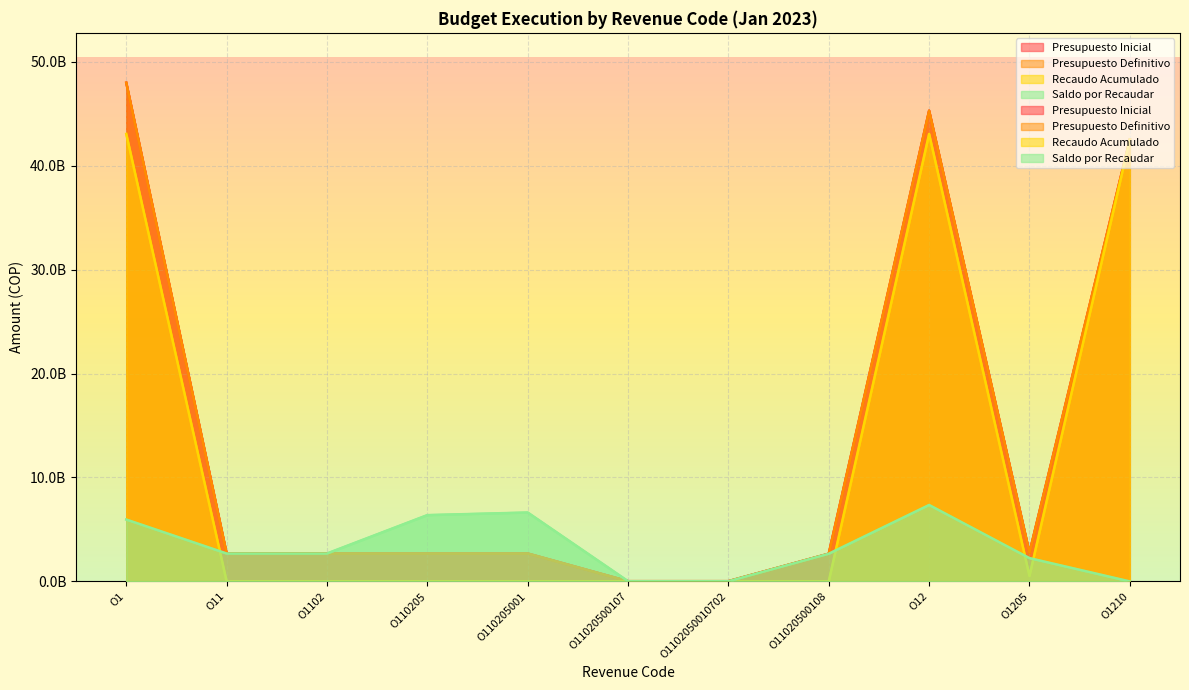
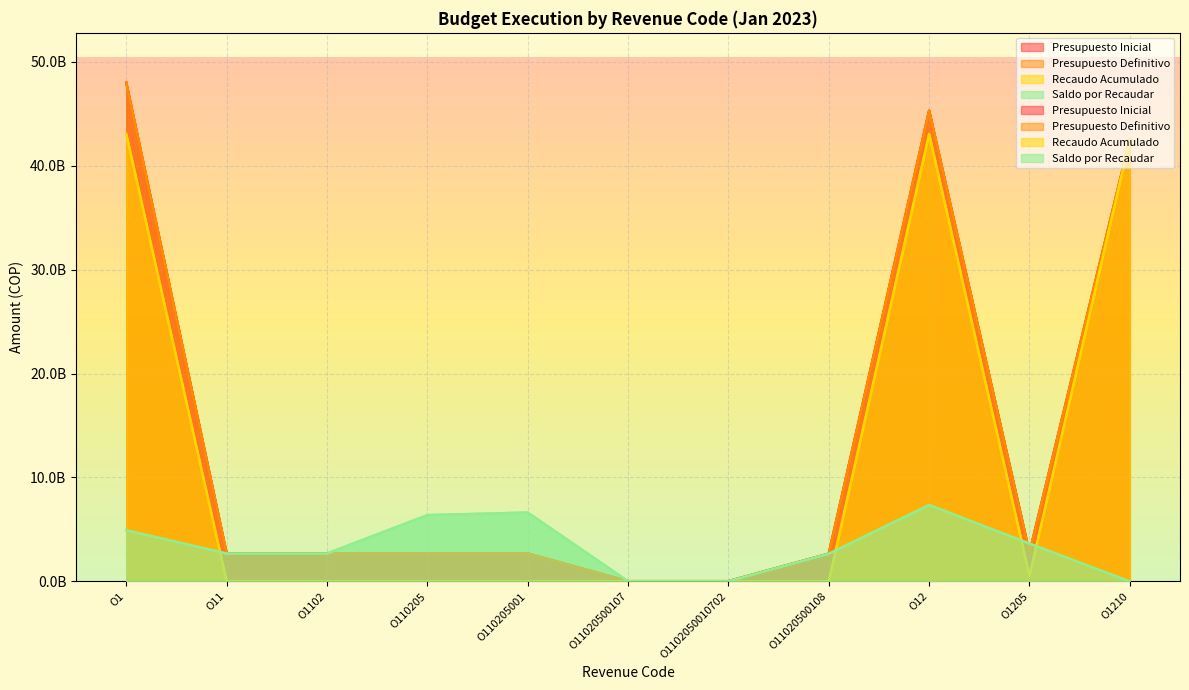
  {
    "Saldo por Recaudar": {
-     "O1": 6000000000,
+     "O1": 4900000000,
      "O110205": 6400000000,
      "O110205001": 6600000000,
      "O12": 7400000000,
-     "O1205": 2200000000,
+     "O1205": 3600000000,
      "O1210": 0
    }
  }
